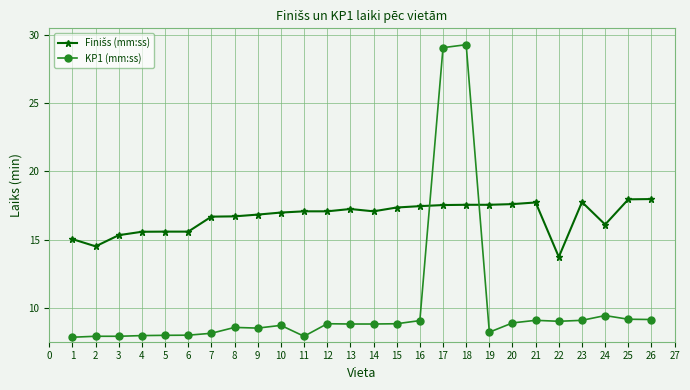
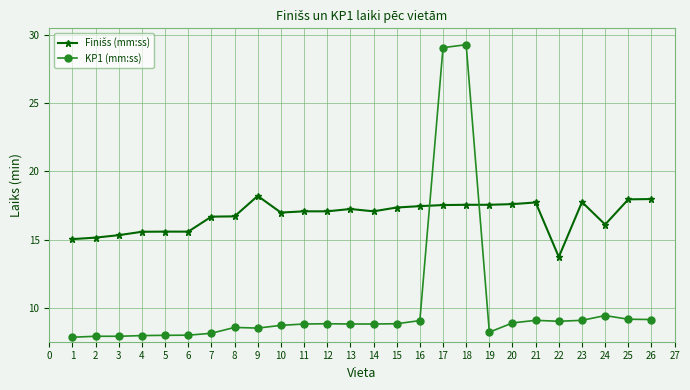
  {
    "Finišs (mm:ss)": {
      "1": 15.0,
-     "2": 14.5,
+     "2": 15.1,
      "3": 15.3,
      "4": 15.6,
      "5": 15.6,
      "6": 15.6,
      "7": 16.7,
      "8": 16.7,
-     "9": 16.8,
+     "9": 18.2,
      "10": 17.0,
      "11": 17.1,
      "12": 17.1,
      "13": 17.2,
      "14": 17.1,
      "15": 17.4,
      "16": 17.5,
      "17": 17.5,
      "18": 17.6,
      "19": 17.6,
      "20": 17.6,
      "21": 17.7,
      "22": 13.7,
      "23": 17.8,
      "24": 16.1,
      "25": 18.0,
      "26": 18.0
    },
    "KP1 (mm:ss)": {
      "1": 7.8,
      "2": 7.9,
      "3": 7.9,
      "4": 8.0,
      "5": 8.0,
      "6": 8.0,
      "7": 8.1,
      "8": 8.6,
      "9": 8.5,
      "10": 8.7,
-     "11": 7.9,
+     "11": 8.8,
      "12": 8.8,
      "13": 8.8,
      "14": 8.8,
      "15": 8.8,
      "16": 9.1,
      "17": 29.1,
      "18": 29.3,
      "19": 8.2,
      "20": 8.9,
      "21": 9.1,
      "22": 9.0,
      "23": 9.1,
      "24": 9.4,
      "25": 9.2,
      "26": 9.1
    }
  }
